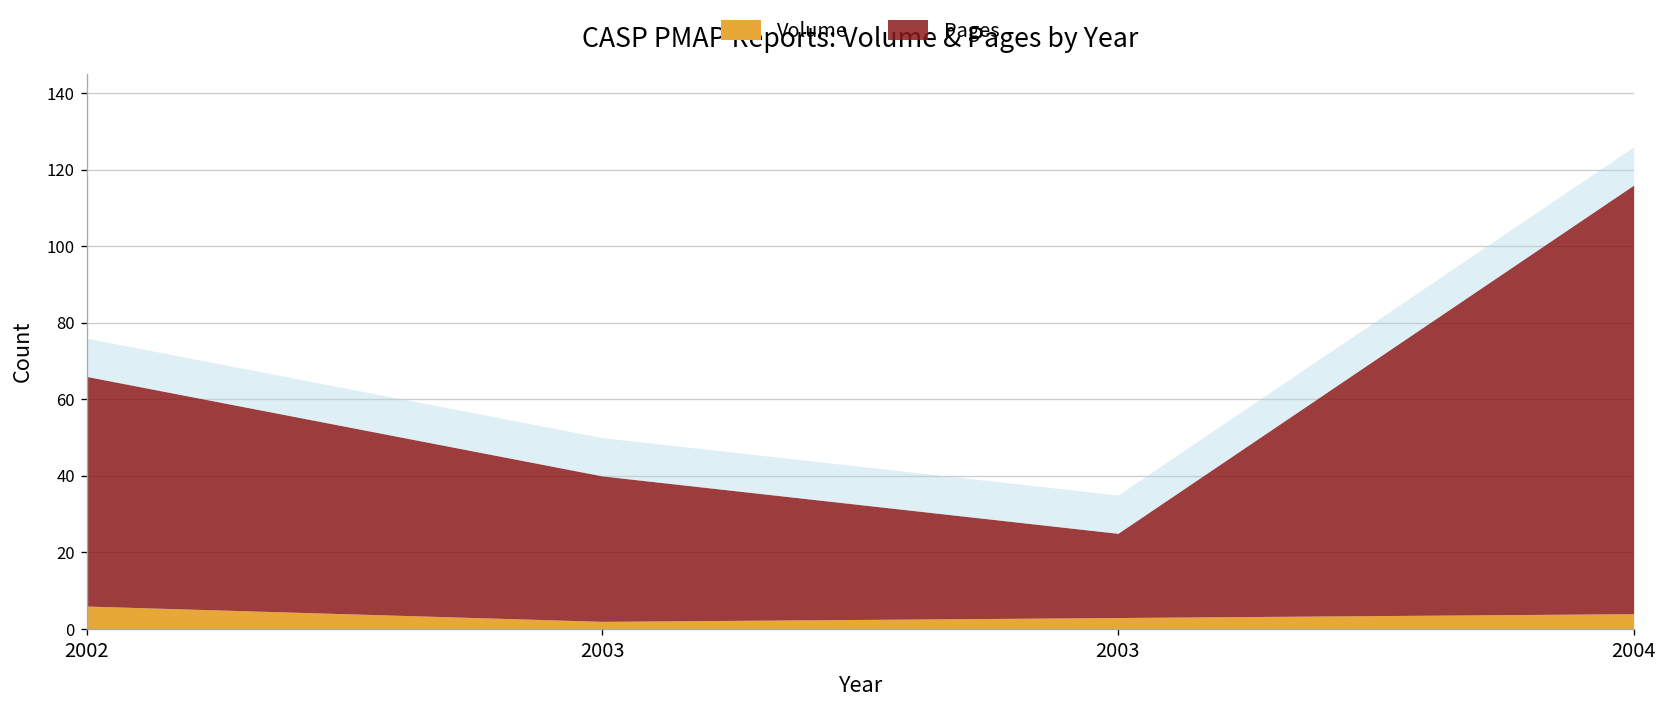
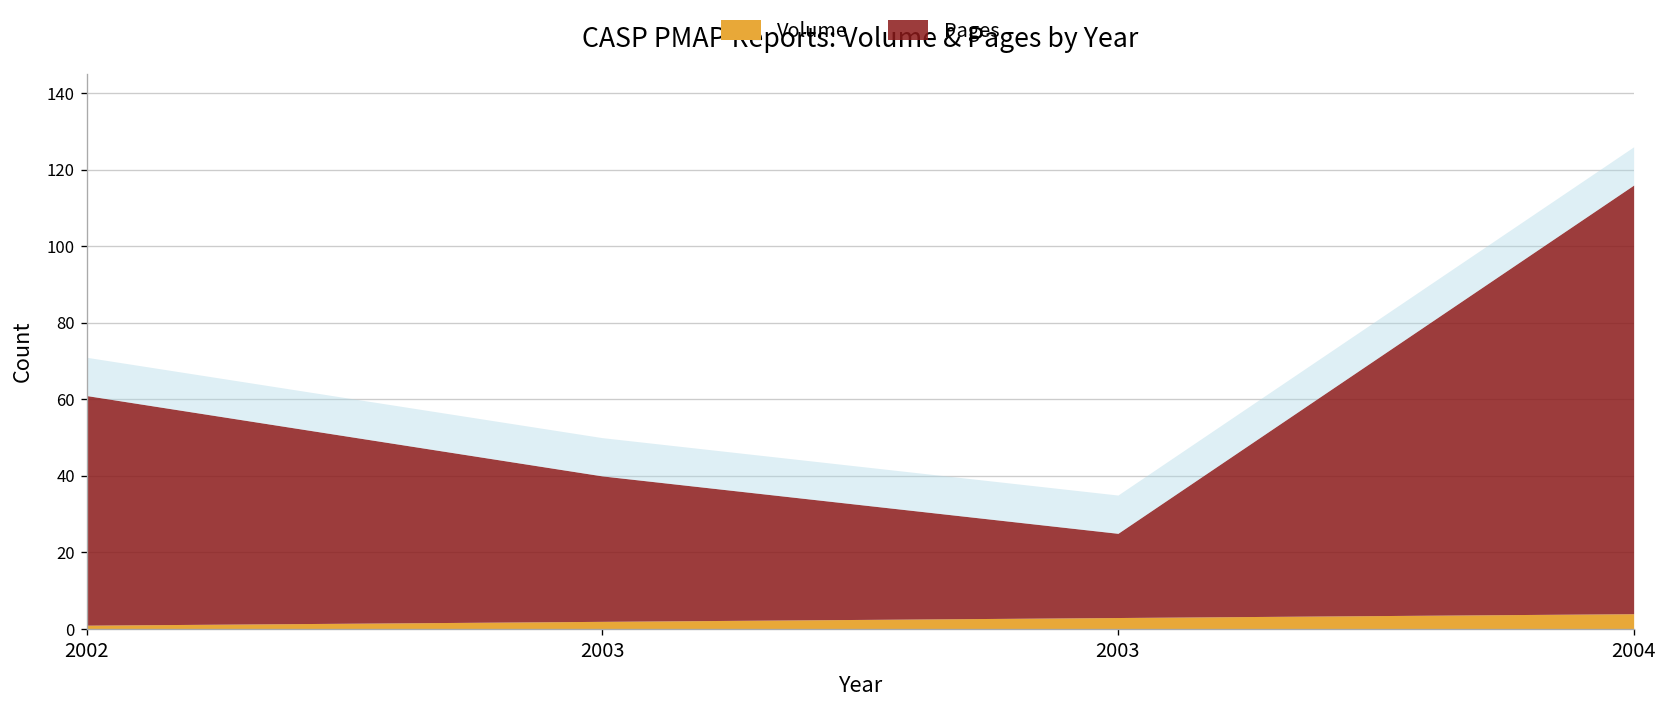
  {
    "Volume": {
-     "2002": 6,
+     "2002": 1,
      "2004": 4
    },
    "Pages": {
      "2002": 60,
      "2004": 112
    }
  }
